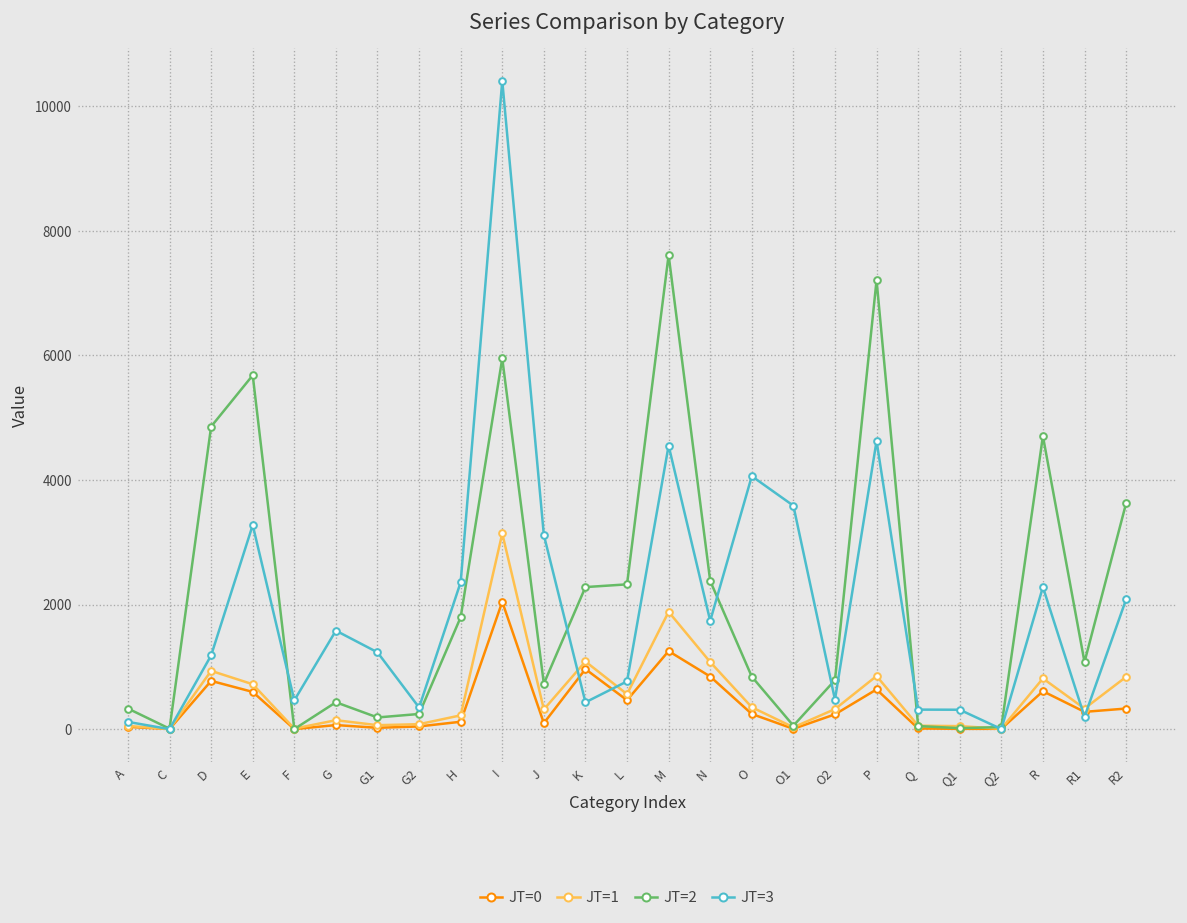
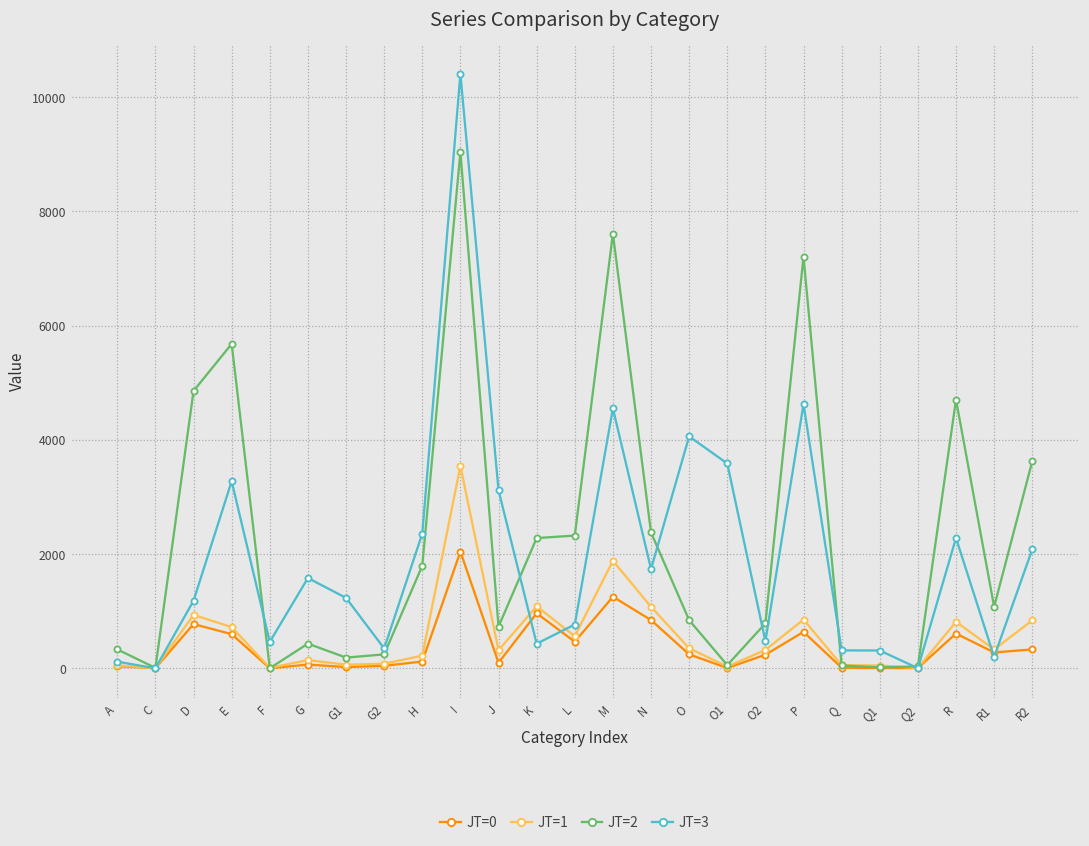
  {
    "JT=0": {
      "D": 800,
      "E": 600,
      "G": 100,
      "H": 100,
      "I": 2000,
      "J": 100,
      "K": 1000,
      "L": 500,
      "M": 1300,
      "N": 800,
      "O": 200,
      "O2": 200,
      "P": 600,
      "R": 600,
      "R1": 300,
      "R2": 300
    },
    "JT=1": {
      "D": 900,
      "E": 700,
      "G": 100,
      "H": 200,
-     "I": 3100,
+     "I": 3500,
      "J": 300,
      "K": 1100,
      "L": 600,
      "M": 1900,
      "N": 1100,
      "O": 400,
      "O2": 300,
      "P": 900,
      "R": 800,
      "R1": 300,
      "R2": 800
    },
    "JT=2": {
      "A": 300,
      "D": 4900,
      "E": 5700,
      "G": 400,
      "G1": 200,
      "G2": 200,
      "H": 1800,
-     "I": 5900,
+     "I": 9000,
      "J": 700,
      "K": 2300,
      "L": 2300,
      "M": 7600,
      "N": 2400,
      "O": 800,
      "O2": 800,
      "P": 7200,
      "R": 4700,
      "R1": 1100,
      "R2": 3600
    },
    "JT=3": {
      "A": 100,
      "D": 1200,
      "E": 3300,
      "F": 500,
      "G": 1600,
      "G1": 1200,
      "G2": 300,
      "H": 2400,
      "I": 10400,
      "J": 3100,
      "K": 400,
      "L": 800,
      "M": 4600,
      "N": 1700,
      "O": 4100,
      "O1": 3600,
      "O2": 500,
      "P": 4600,
      "Q": 300,
      "Q1": 300,
      "R": 2300,
      "R1": 200,
      "R2": 2100
    }
  }
